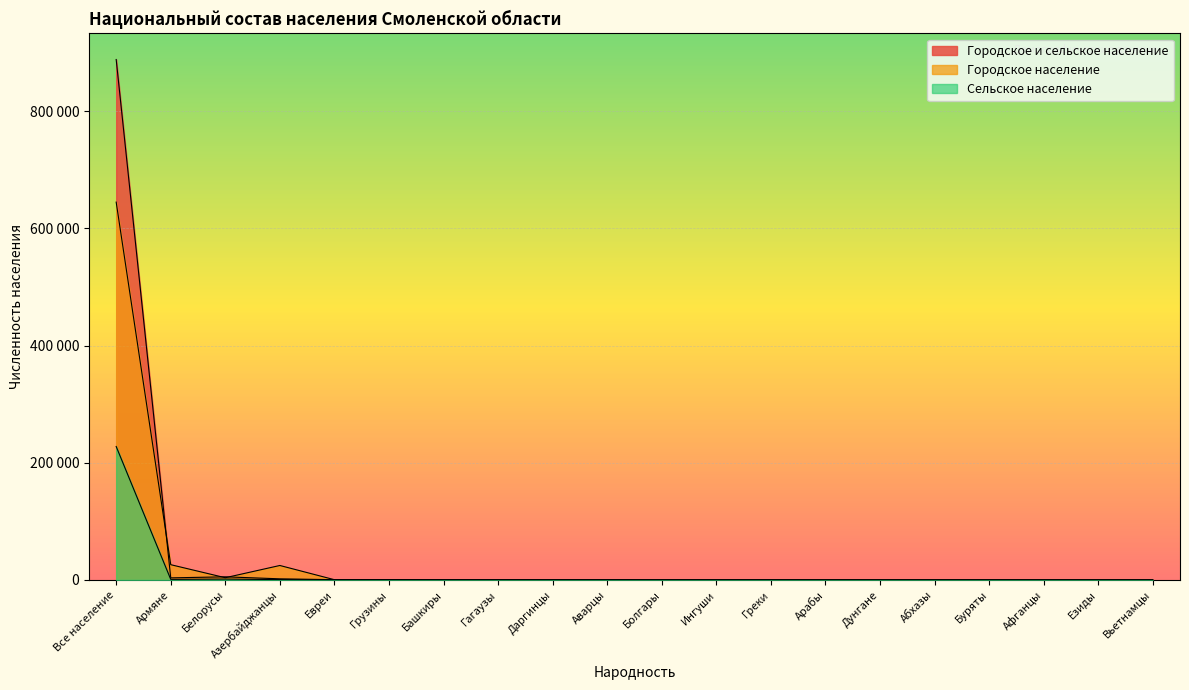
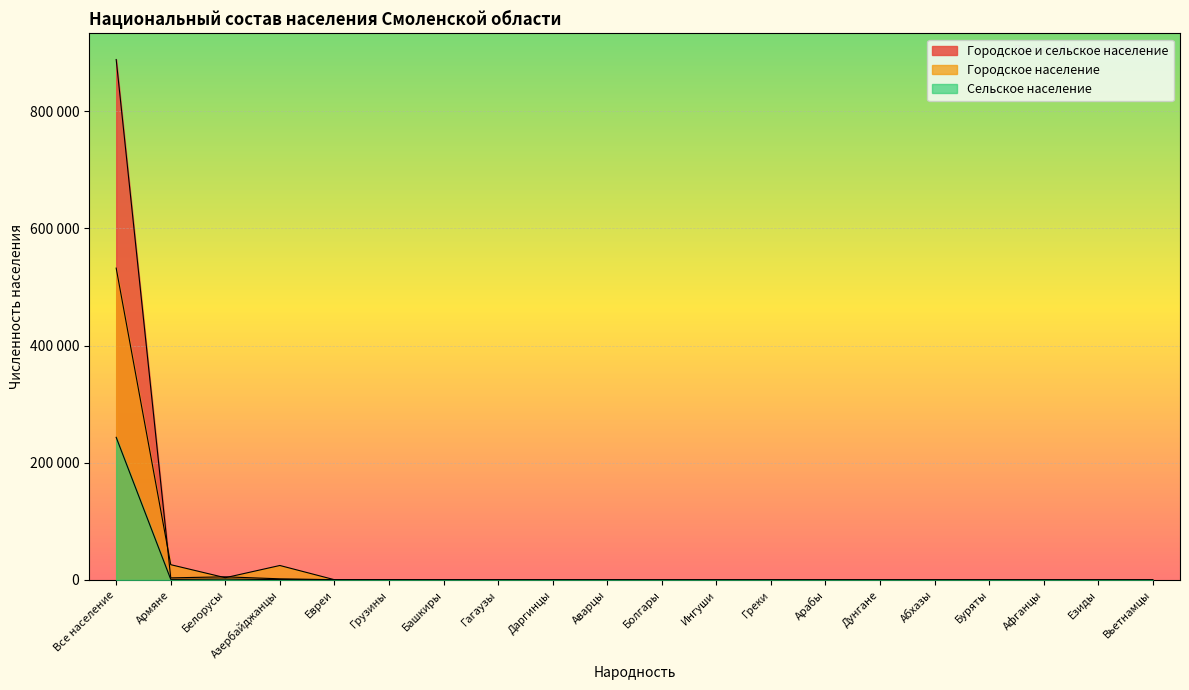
  {
    "Городское и сельское население": {
      "Все население": 890000
    },
    "Городское население": {
-     "Все население": 640000,
+     "Все население": 530000,
      "Армяне": 30000,
      "Азербайджанцы": 20000
    },
    "Сельское население": {
-     "Все население": 230000
+     "Все население": 240000
    }
  }
